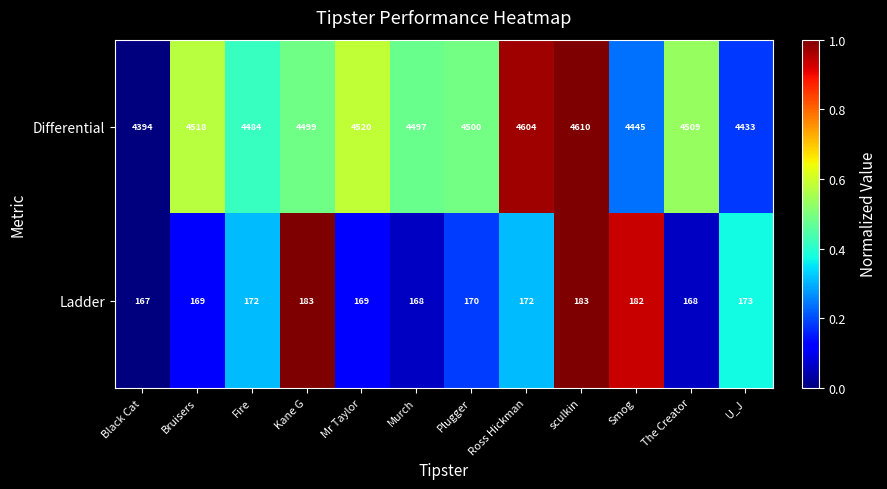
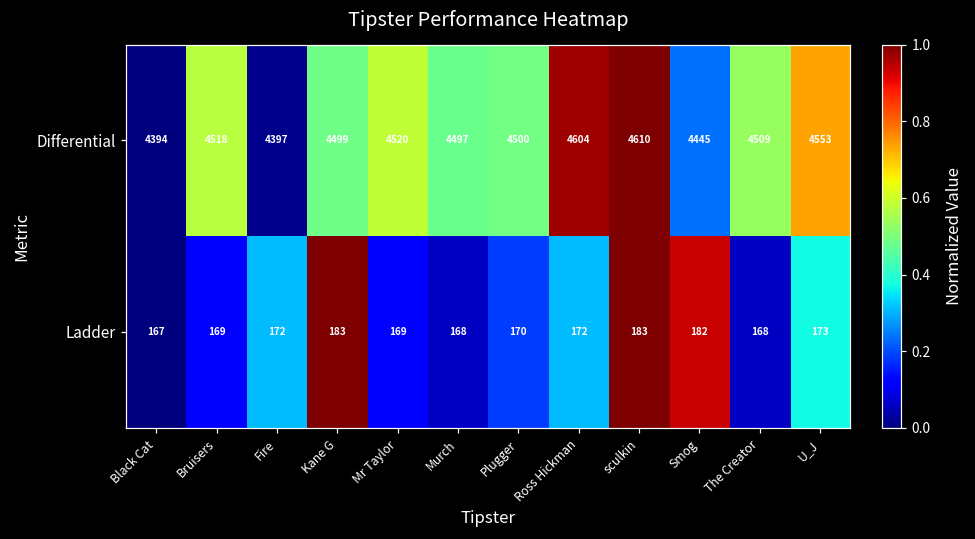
  {
    "Differential": {
      "Black Cat": 4394,
      "Bruisers": 4518,
-     "Fire": 4484,
+     "Fire": 4397,
      "Kane G": 4499,
      "Mr Taylor": 4520,
      "Murch": 4497,
      "Plugger": 4500,
      "Ross Hickman": 4604,
      "sculkin": 4610,
      "Smog": 4445,
      "The Creator": 4509,
-     "U_J": 4433
+     "U_J": 4553
    },
    "Ladder": {
      "Black Cat": 167,
      "Bruisers": 169,
      "Fire": 172,
      "Kane G": 183,
      "Mr Taylor": 169,
      "Murch": 168,
      "Plugger": 170,
      "Ross Hickman": 172,
      "sculkin": 183,
      "Smog": 182,
      "The Creator": 168,
      "U_J": 173
    }
  }
